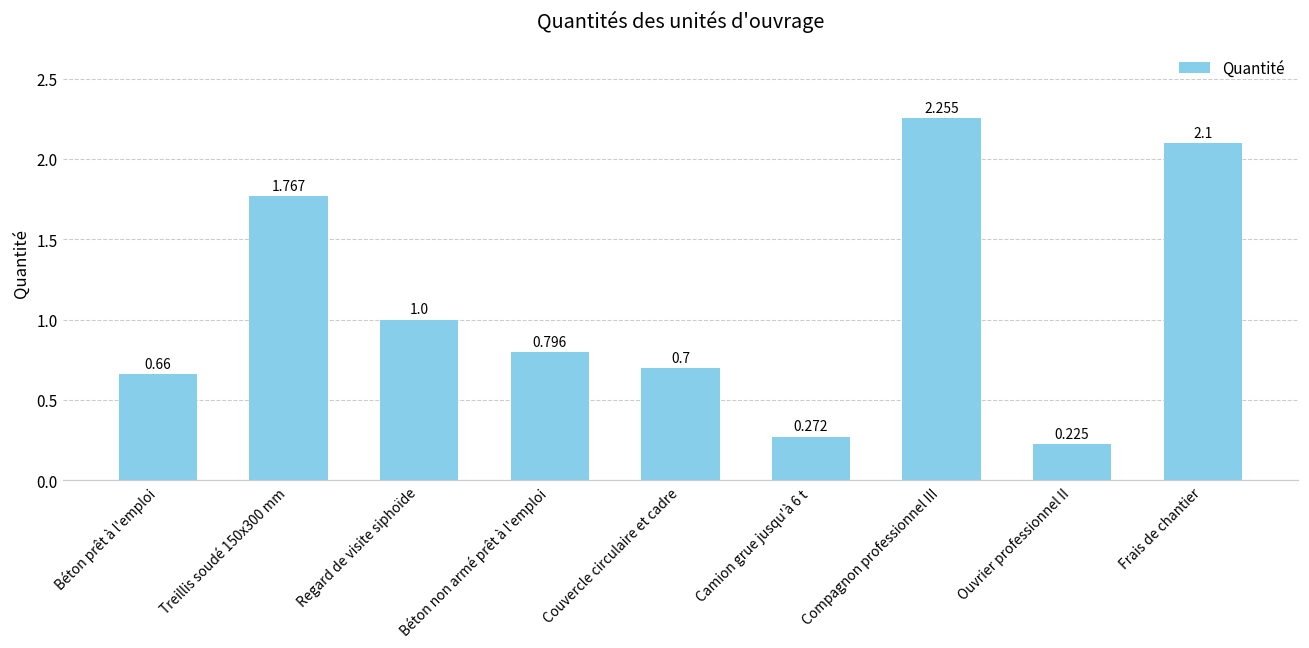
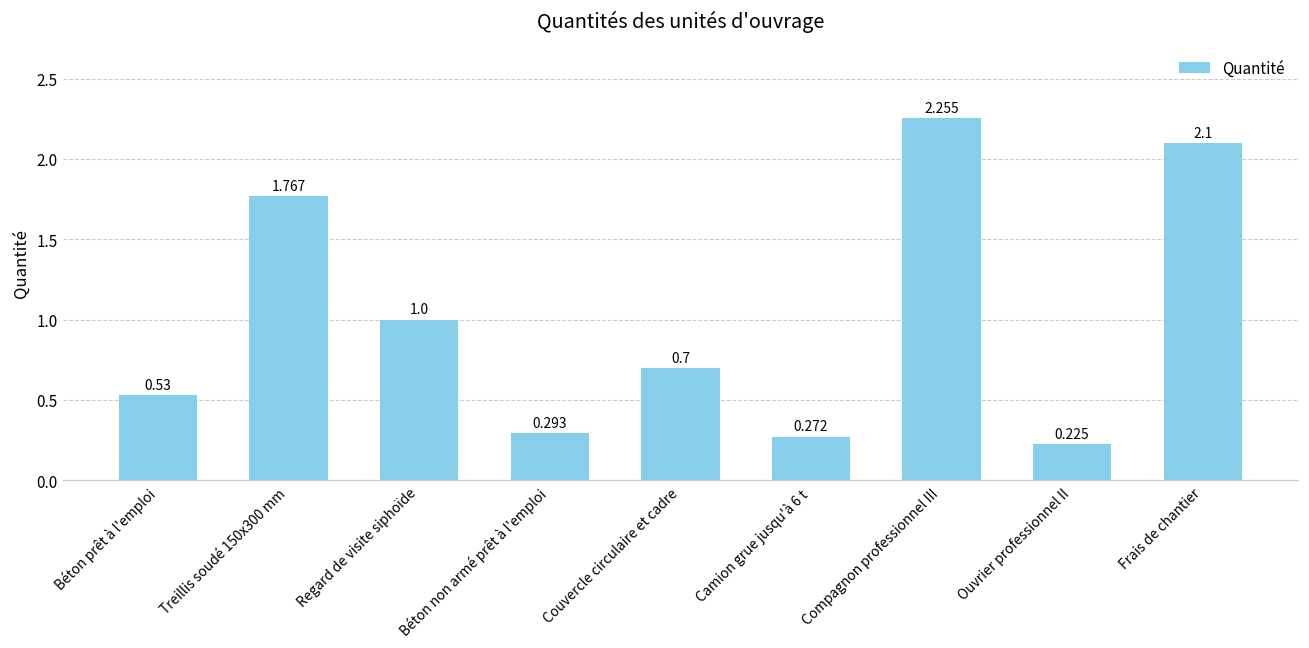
  {
-   "Béton prêt à l'emploi": 0.66,
+   "Béton prêt à l'emploi": 0.53,
    "Treillis soudé 150x300 mm": 1.767,
    "Regard de visite siphoïde": 1.0,
-   "Béton non armé prêt à l'emploi": 0.796,
+   "Béton non armé prêt à l'emploi": 0.293,
    "Couvercle circulaire et cadre": 0.7,
    "Camion grue jusqu'à 6 t": 0.272,
    "Compagnon professionnel III": 2.255,
    "Ouvrier professionnel II": 0.225,
    "Frais de chantier": 2.1
  }
